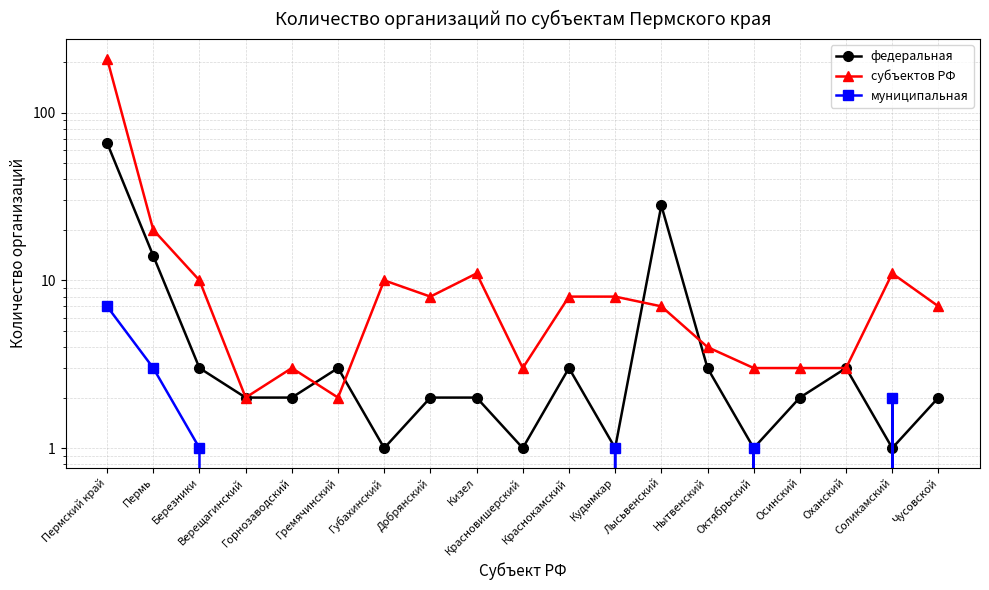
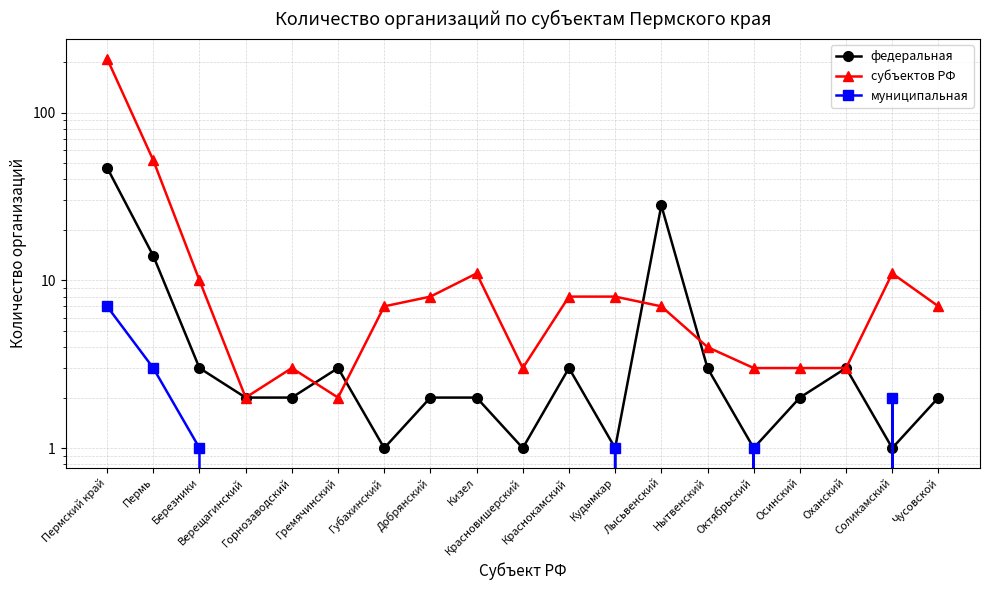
  {
    "федеральная": {
-     "Пермский край": 66,
+     "Пермский край": 47,
      "Пермь": 14,
      "Березники": 3,
      "Горнозаводский": 2,
      "Гремячинский": 3,
      "Губахинский": 1,
      "Добрянский": 2,
      "Кизел": 2,
      "Красновишерский": 1,
      "Краснокамский": 3,
      "Лысьвенский": 28,
      "Нытвенский": 3,
      "Осинский": 2,
      "Соликамский": 1,
      "Чусовской": 2
    },
    "субъектов РФ": {
      "Пермский край": 210,
-     "Пермь": 20,
+     "Пермь": 52,
      "Березники": 10,
      "Горнозаводский": 3,
      "Гремячинский": 2,
-     "Губахинский": 10,
+     "Губахинский": 7,
      "Добрянский": 8,
      "Кизел": 11,
      "Красновишерский": 3,
      "Краснокамский": 8,
      "Кудымкар": 8,
      "Лысьвенский": 7,
      "Нытвенский": 4,
      "Октябрьский": 3,
      "Осинский": 3,
      "Соликамский": 11,
      "Чусовской": 7
    },
    "муниципальная": {
      "Пермский край": 7,
      "Пермь": 3,
      "Березники": 1,
      "Соликамский": 2
    }
  }
